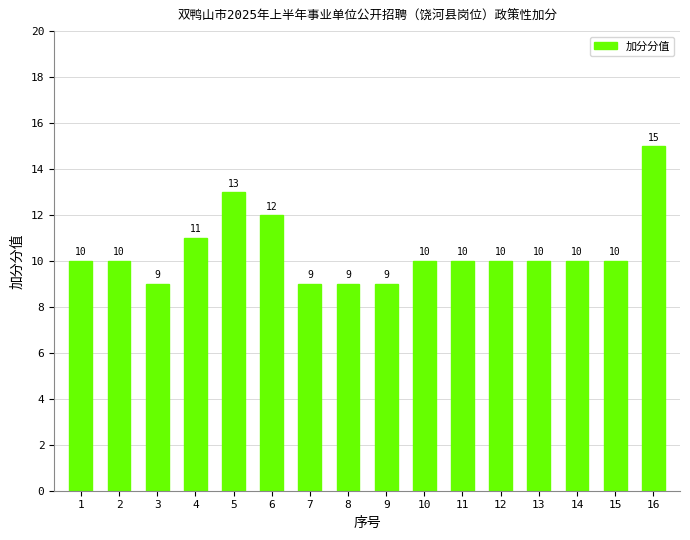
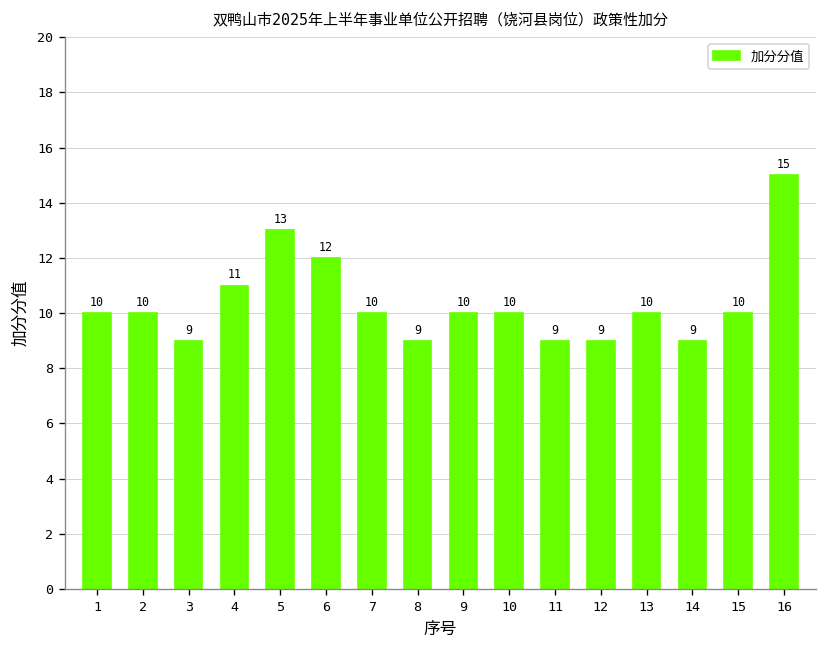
  {
    "1": 10,
    "2": 10,
    "3": 9,
    "4": 11,
    "5": 13,
    "6": 12,
-   "7": 9,
+   "7": 10,
    "8": 9,
-   "9": 9,
+   "9": 10,
    "10": 10,
-   "11": 10,
-   "12": 10,
+   "11": 9,
+   "12": 9,
    "13": 10,
-   "14": 10,
+   "14": 9,
    "15": 10,
    "16": 15
  }
